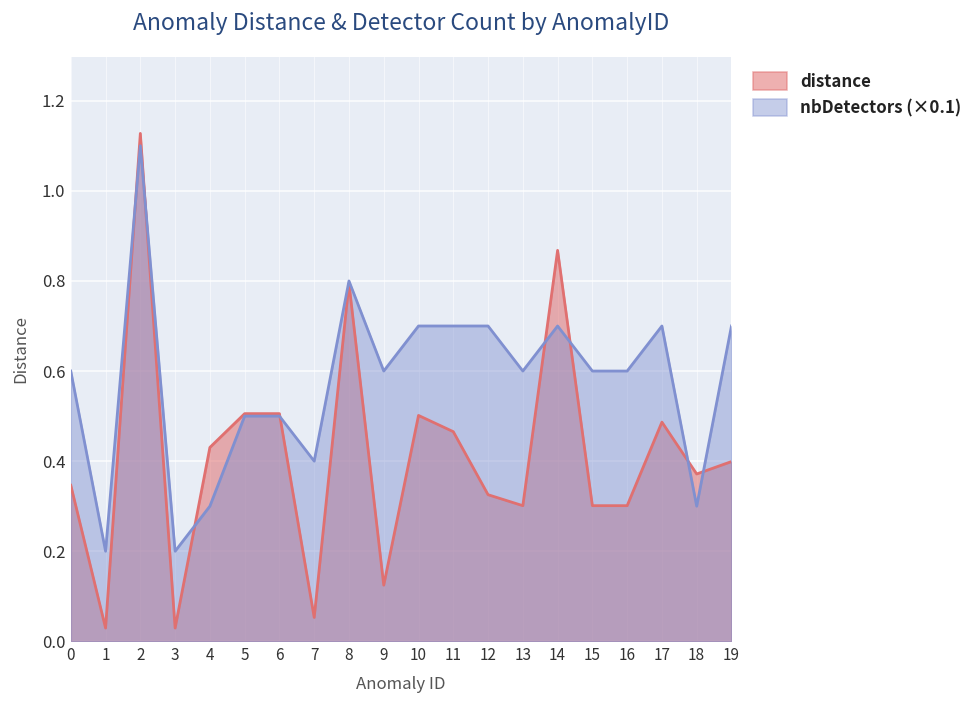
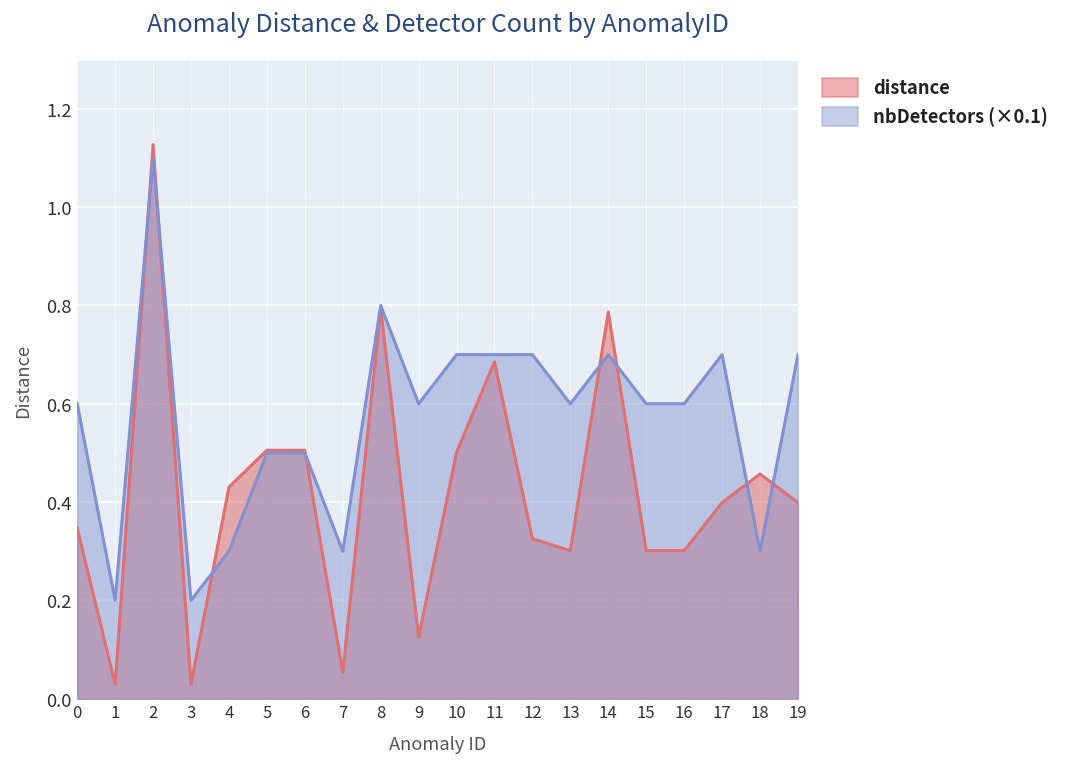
  {
    "distance": {
      "0": 0.35,
      "1": 0.03,
      "2": 1.13,
      "3": 0.03,
      "4": 0.43,
      "7": 0.05,
      "9": 0.12,
      "10": 0.50,
-     "11": 0.47,
+     "11": 0.69,
      "12": 0.33,
      "13": 0.30,
-     "14": 0.87,
+     "14": 0.79,
      "15": 0.30,
      "16": 0.30,
-     "17": 0.49,
-     "18": 0.37,
+     "17": 0.40,
+     "18": 0.46,
      "19": 0.40
    },
    "nbDetectors (×0.1)": {
      "0": 0.60,
      "1": 0.20,
      "2": 1.10,
      "3": 0.20,
      "4": 0.30,
-     "7": 0.40,
+     "7": 0.30,
      "9": 0.60,
      "10": 0.70,
      "11": 0.70,
      "12": 0.70,
      "13": 0.60,
      "14": 0.70,
      "15": 0.60,
      "16": 0.60,
      "17": 0.70,
      "18": 0.30,
      "19": 0.70
    }
  }
